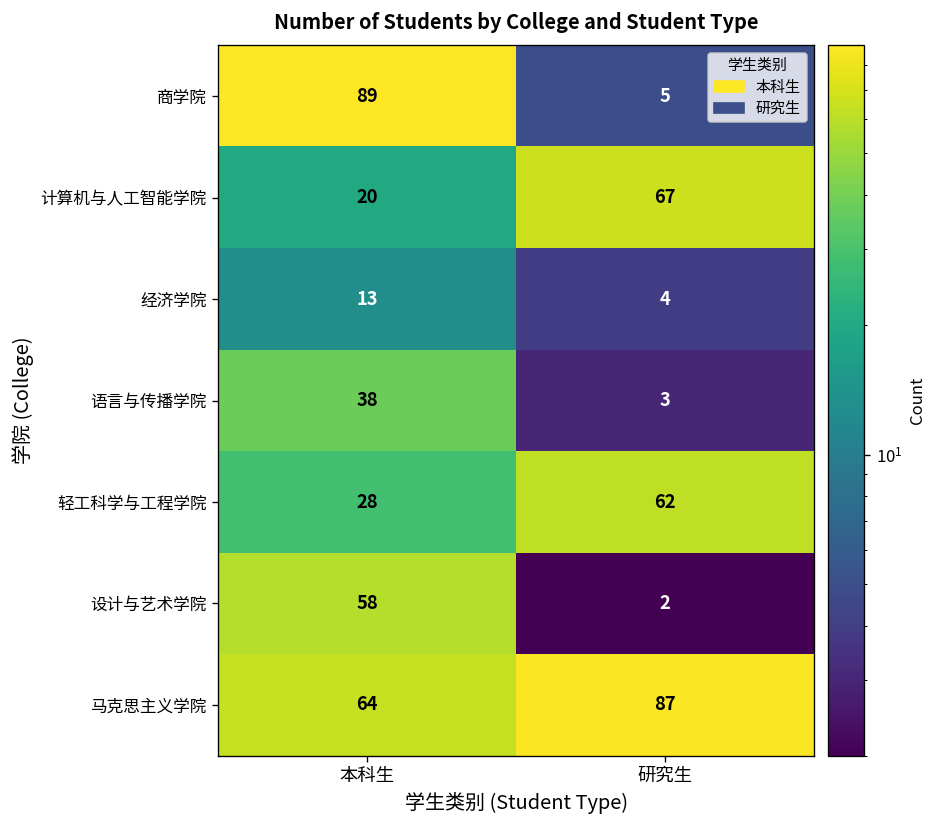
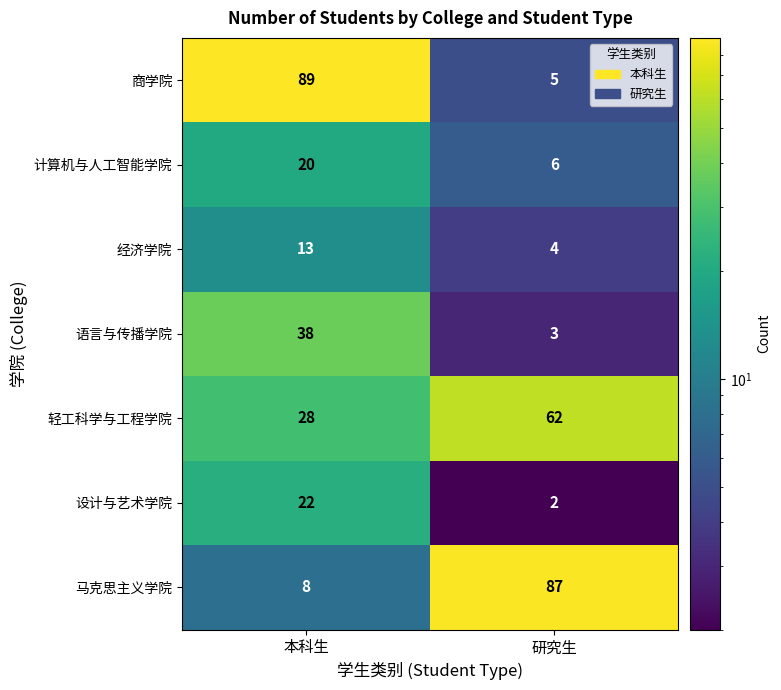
  {
    "商学院": {
      "本科生": 89,
      "研究生": 5
    },
    "计算机与人工智能学院": {
      "本科生": 20,
-     "研究生": 67
+     "研究生": 6
    },
    "经济学院": {
      "本科生": 13,
      "研究生": 4
    },
    "语言与传播学院": {
      "本科生": 38,
      "研究生": 3
    },
    "轻工科学与工程学院": {
      "本科生": 28,
      "研究生": 62
    },
    "设计与艺术学院": {
-     "本科生": 58,
+     "本科生": 22,
      "研究生": 2
    },
    "马克思主义学院": {
-     "本科生": 64,
+     "本科生": 8,
      "研究生": 87
    }
  }
